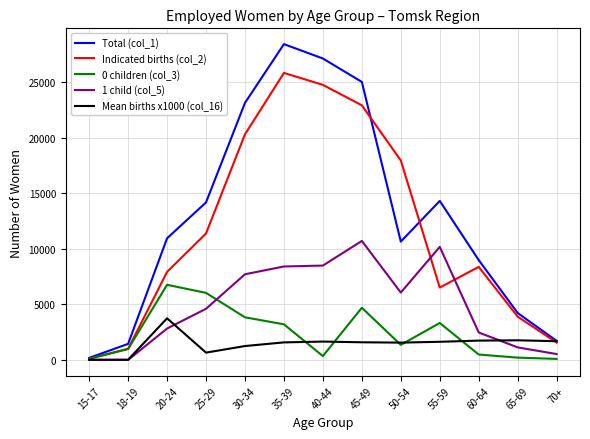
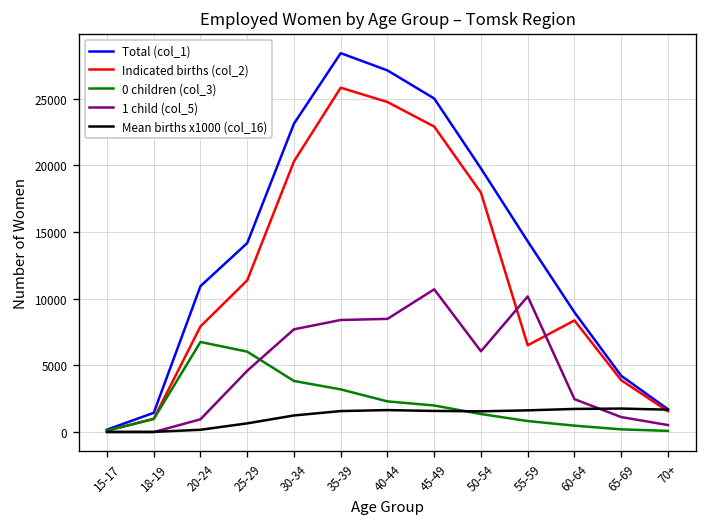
  {
    "Total (col_1)": {
      "18-19": 1400,
      "20-24": 10900,
      "25-29": 14200,
      "30-34": 23100,
      "35-39": 28400,
      "40-44": 27100,
      "45-49": 25000,
-     "50-54": 10600,
+     "50-54": 19800,
      "55-59": 14300,
      "60-64": 9000,
      "65-69": 4200
    },
    "Indicated births (col_2)": {
      "20-24": 7900,
      "25-29": 11400,
      "30-34": 20300,
      "35-39": 25800,
      "40-44": 24700,
      "45-49": 22900,
      "50-54": 17900,
      "55-59": 6500,
      "60-64": 8400,
      "65-69": 3900
    },
    "0 children (col_3)": {
      "20-24": 6800,
      "25-29": 6000,
      "30-34": 3800,
      "35-39": 3200,
-     "40-44": 300,
-     "45-49": 4700,
-     "55-59": 3300,
+     "40-44": 2300,
+     "45-49": 2000,
+     "55-59": 800,
      "60-64": 500,
      "65-69": 200,
      "70+": 100
    },
    "1 child (col_5)": {
-     "20-24": 2800,
+     "20-24": 1000,
      "25-29": 4600,
      "30-34": 7700,
      "35-39": 8400,
      "40-44": 8500,
      "45-49": 10700,
      "50-54": 6100,
      "55-59": 10200,
      "60-64": 2500,
      "65-69": 1100,
      "70+": 500
    },
    "Mean births x1000 (col_16)": {
-     "20-24": 3700,
+     "20-24": 200,
      "25-29": 700,
      "30-34": 1200,
      "35-39": 1600,
      "40-44": 1700,
      "45-49": 1600,
      "55-59": 1600,
      "60-64": 1700,
      "65-69": 1800
    }
  }
